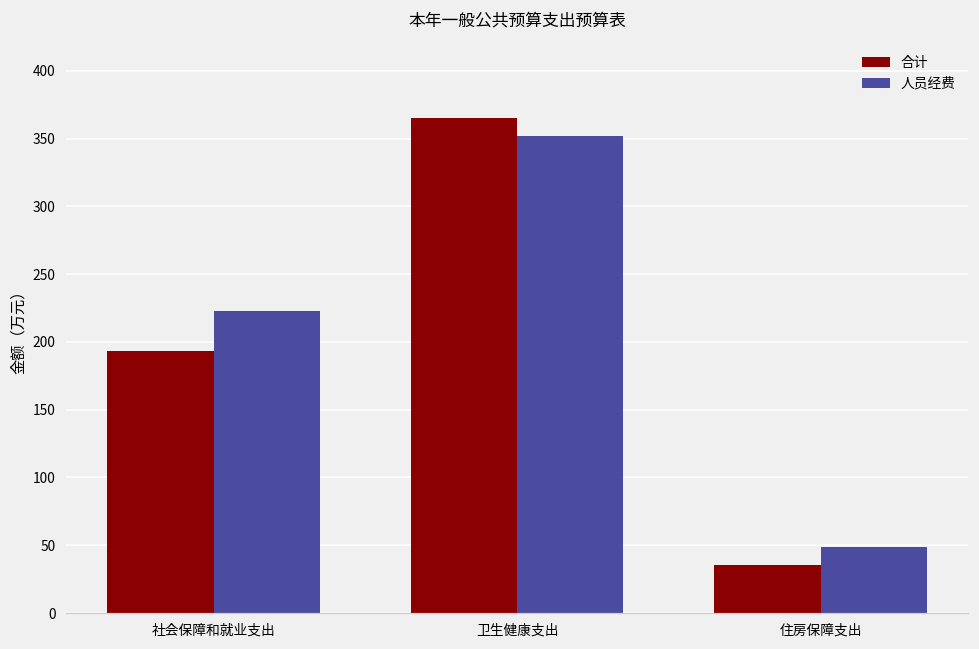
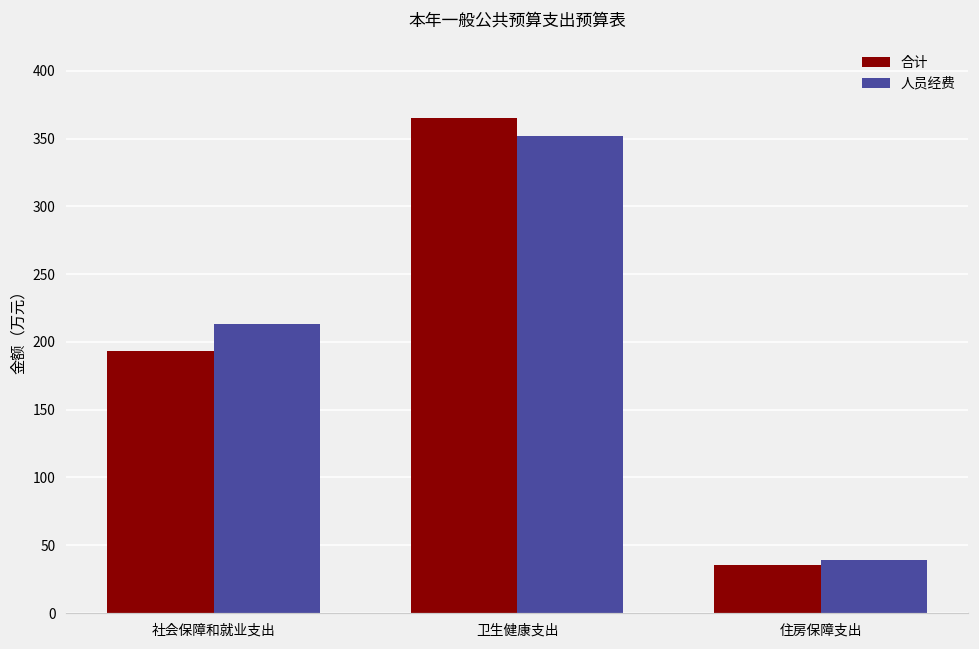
  {
    "合计": {
      "社会保障和就业支出": 193,
      "卫生健康支出": 366,
      "住房保障支出": 35
    },
    "人员经费": {
-     "社会保障和就业支出": 223,
+     "社会保障和就业支出": 213,
      "卫生健康支出": 352,
-     "住房保障支出": 48
+     "住房保障支出": 39
    }
  }
